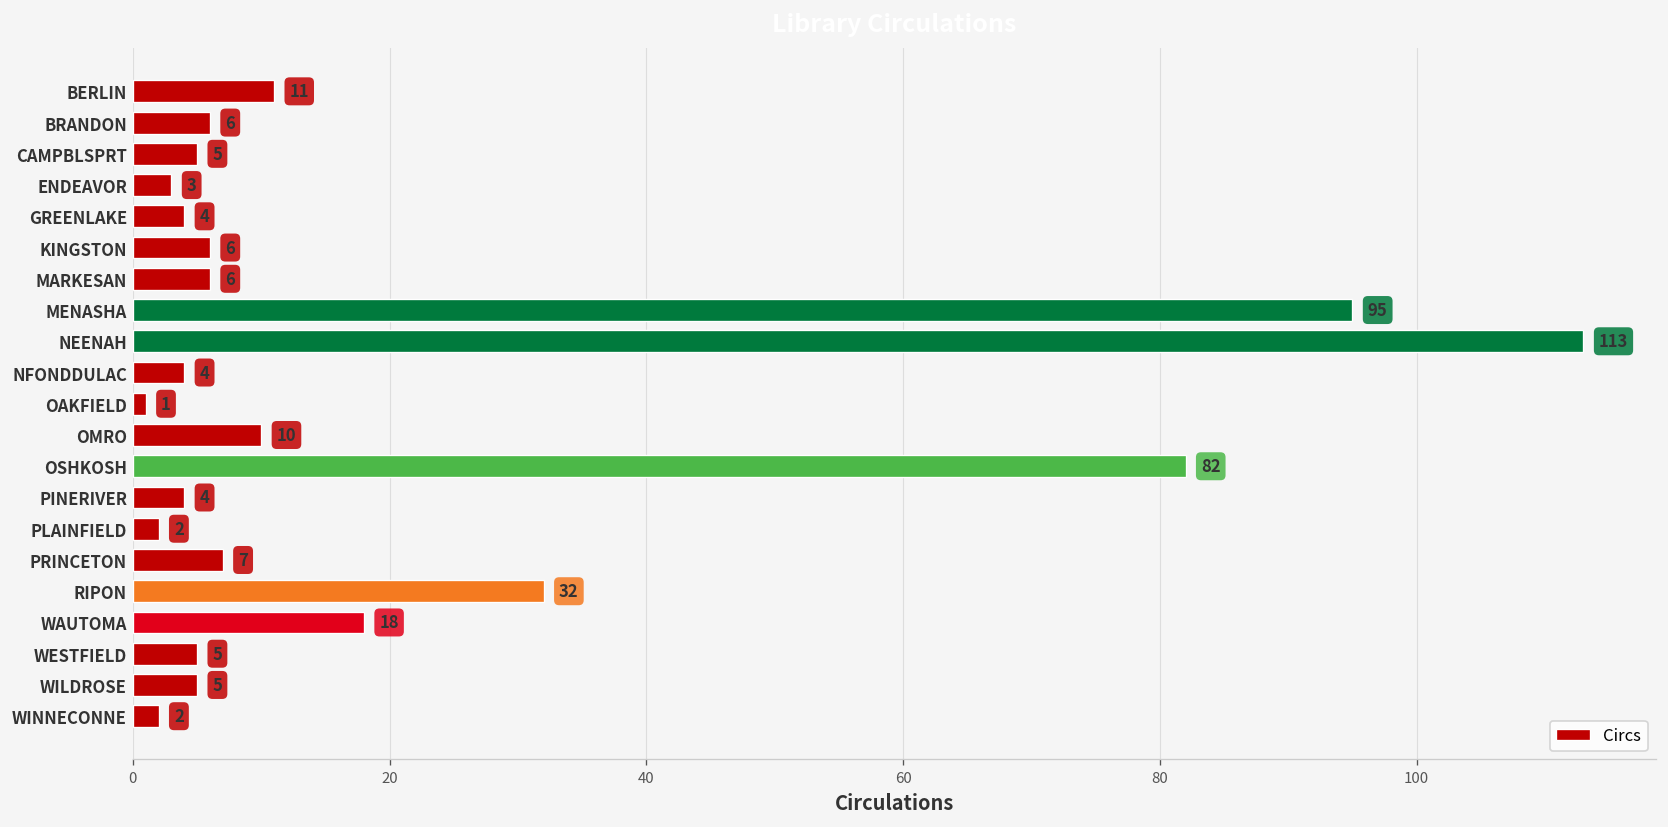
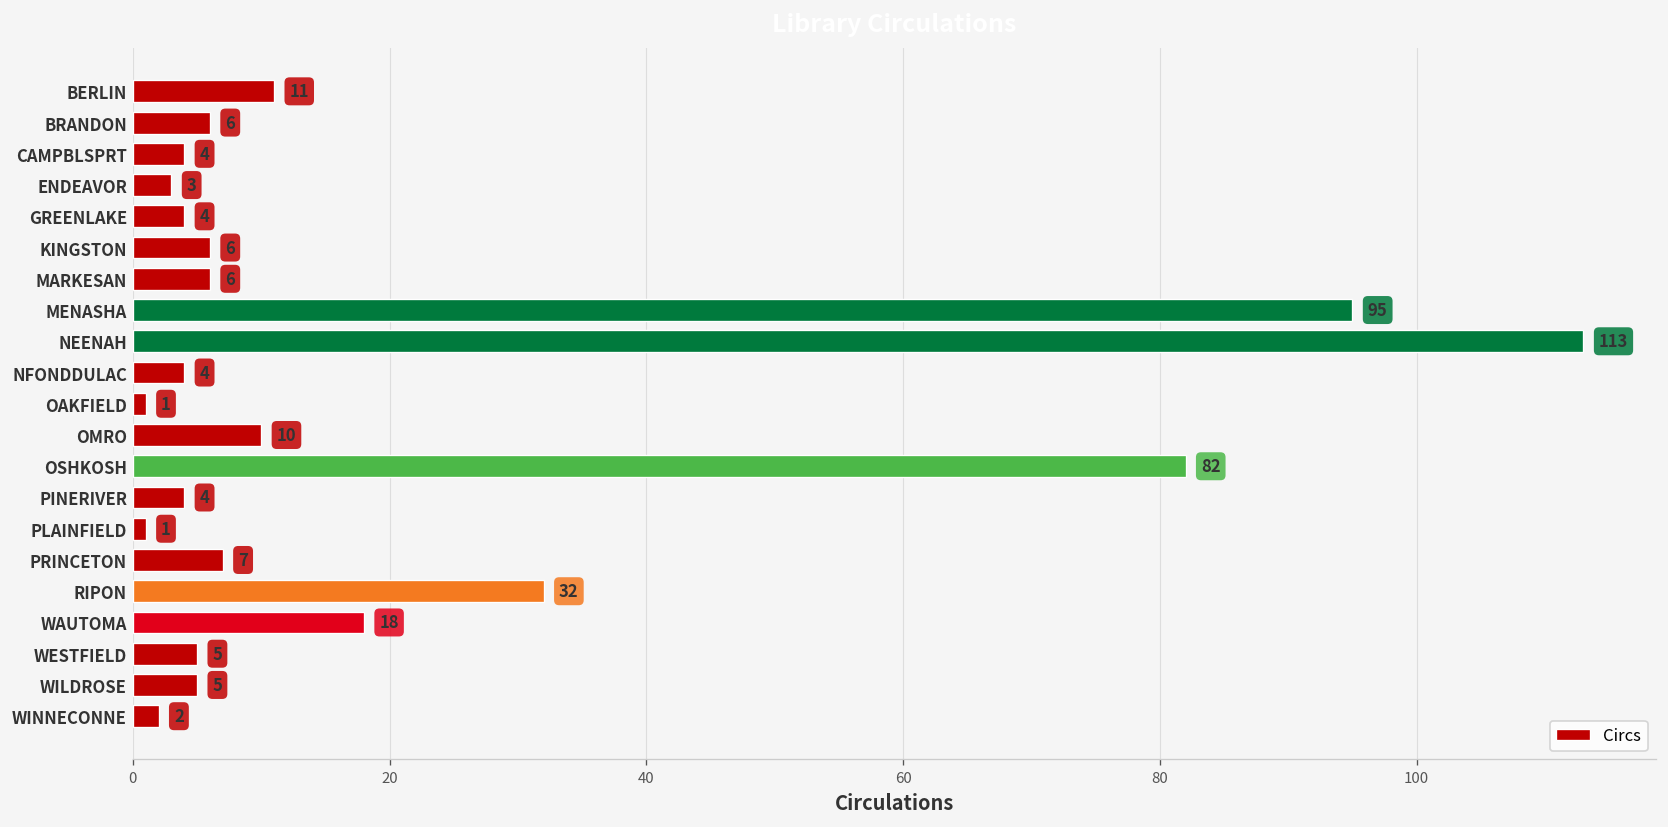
  {
-   "CAMPBLSPRT": 5,
-   "PLAINFIELD": 2
+   "CAMPBLSPRT": 4,
+   "PLAINFIELD": 1
  }
